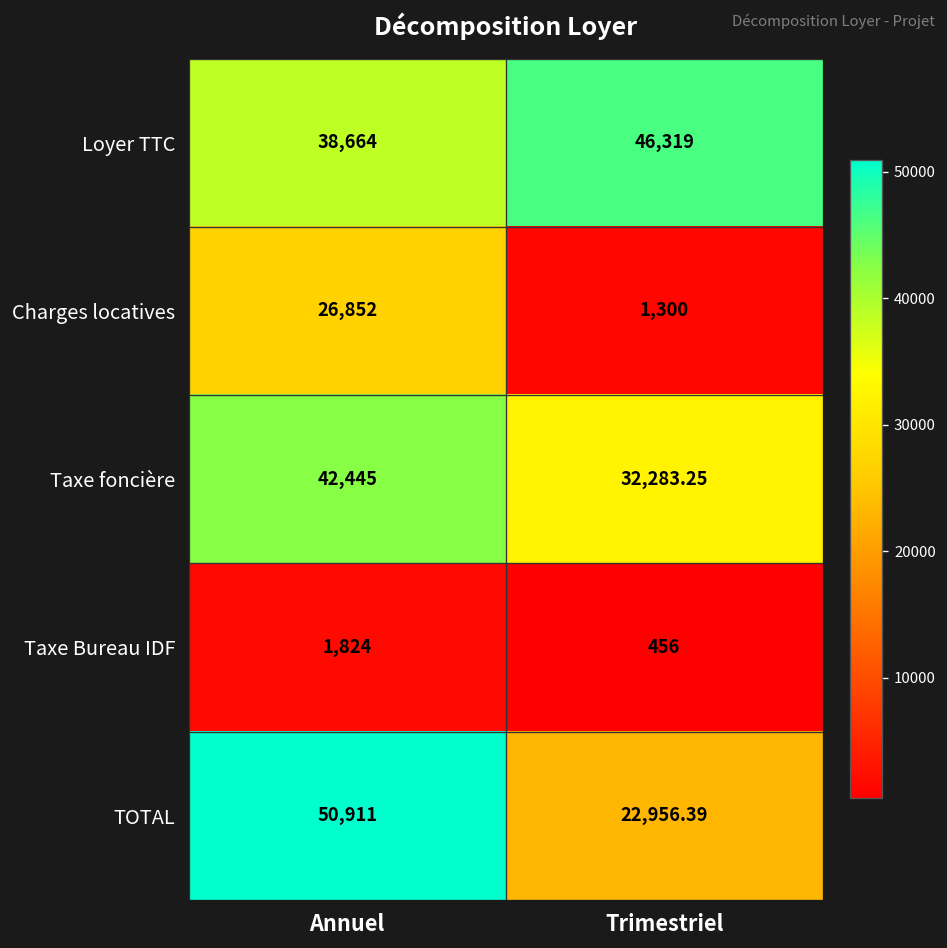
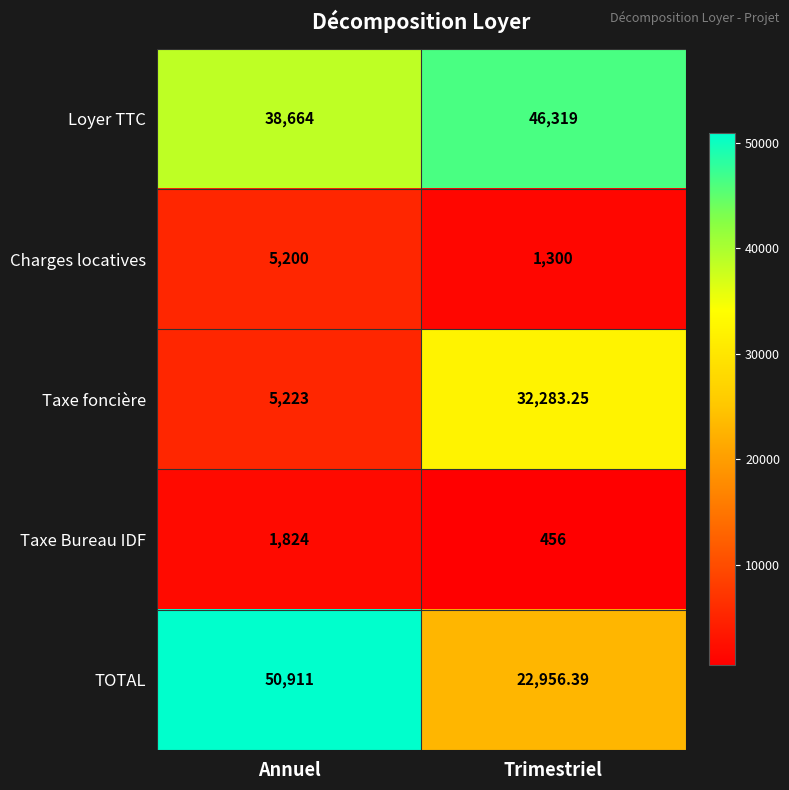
  {
    "Loyer TTC": {
      "Annuel": "38,664",
      "Trimestriel": "46,319"
    },
    "Charges locatives": {
-     "Annuel": "26,852",
+     "Annuel": "5,200",
      "Trimestriel": "1,300"
    },
    "Taxe foncière": {
-     "Annuel": "42,445",
+     "Annuel": "5,223",
      "Trimestriel": "32,283.25"
    },
    "Taxe Bureau IDF": {
      "Annuel": "1,824",
      "Trimestriel": "456"
    },
    "TOTAL": {
      "Annuel": "50,911",
      "Trimestriel": "22,956.39"
    }
  }
